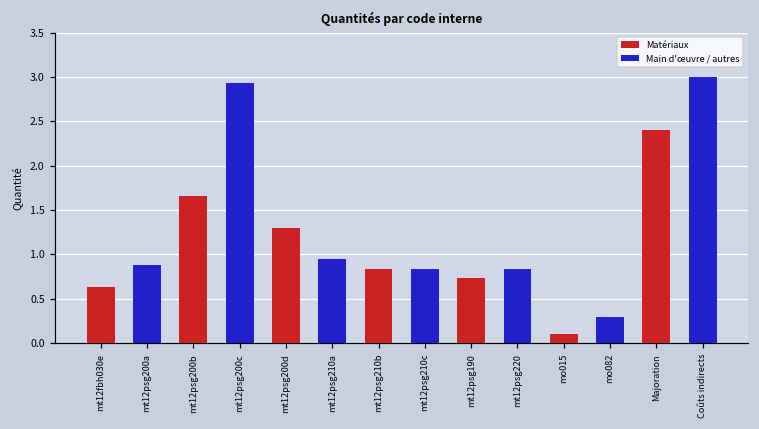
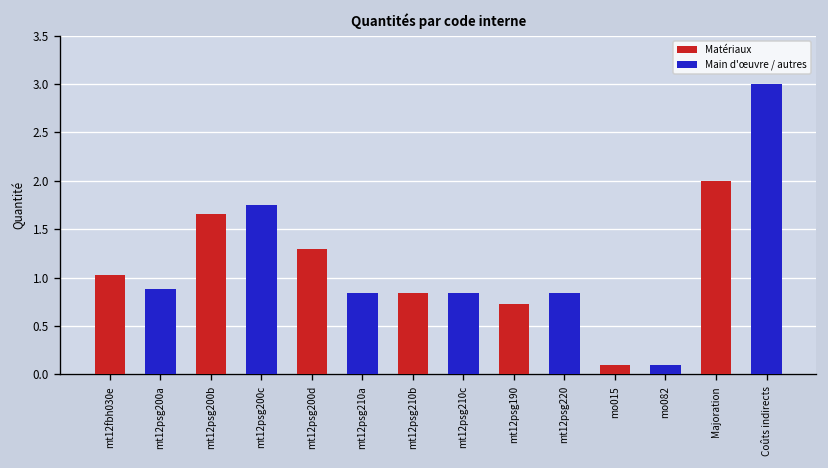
  {
    "Matériaux": {
-     "mt12fbh030e": 0.6,
+     "mt12fbh030e": 1.0,
      "mt12psg200a": 0.0,
      "mt12psg200b": 1.7,
      "mt12psg200c": 0.0,
      "mt12psg200d": 1.3,
      "mt12psg210a": 0.0,
      "mt12psg210b": 0.8,
      "mt12psg210c": 0.0,
      "mt12psg190": 0.7,
      "mt12psg220": 0.0,
      "mo015": 0.1,
      "mo082": 0.0,
-     "Majoration": 2.4,
+     "Majoration": 2.0,
      "Coûts indirects": 0.0
    },
    "Main d'œuvre / autres": {
      "mt12fbh030e": 0.0,
      "mt12psg200a": 0.9,
      "mt12psg200b": 0.0,
-     "mt12psg200c": 2.9,
+     "mt12psg200c": 1.8,
      "mt12psg200d": 0.0,
-     "mt12psg210a": 1.0,
+     "mt12psg210a": 0.8,
      "mt12psg210b": 0.0,
      "mt12psg210c": 0.8,
      "mt12psg190": 0.0,
      "mt12psg220": 0.8,
      "mo015": 0.0,
-     "mo082": 0.3,
+     "mo082": 0.1,
      "Majoration": 0.0,
      "Coûts indirects": 3.0
    }
  }
